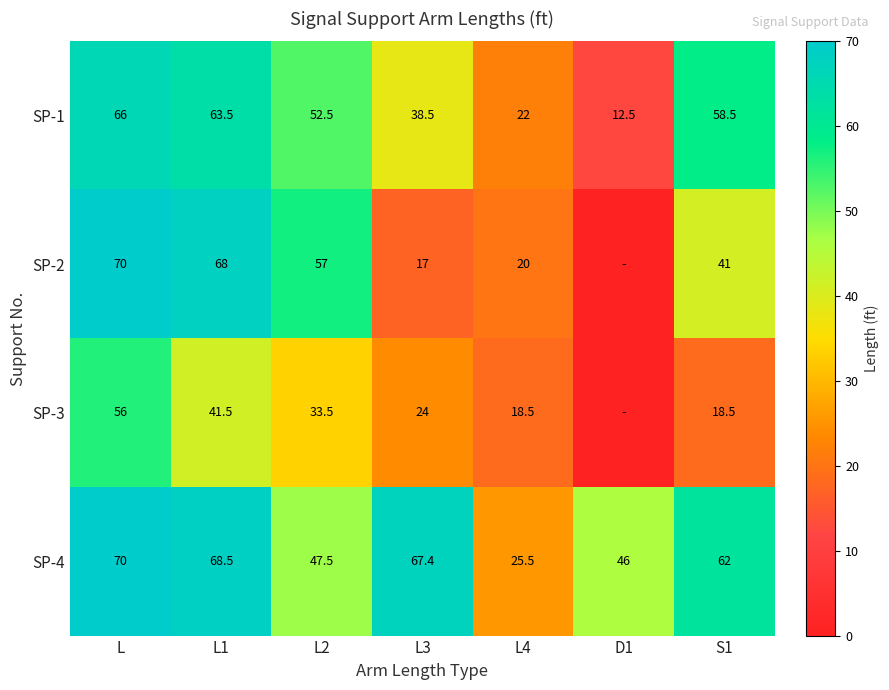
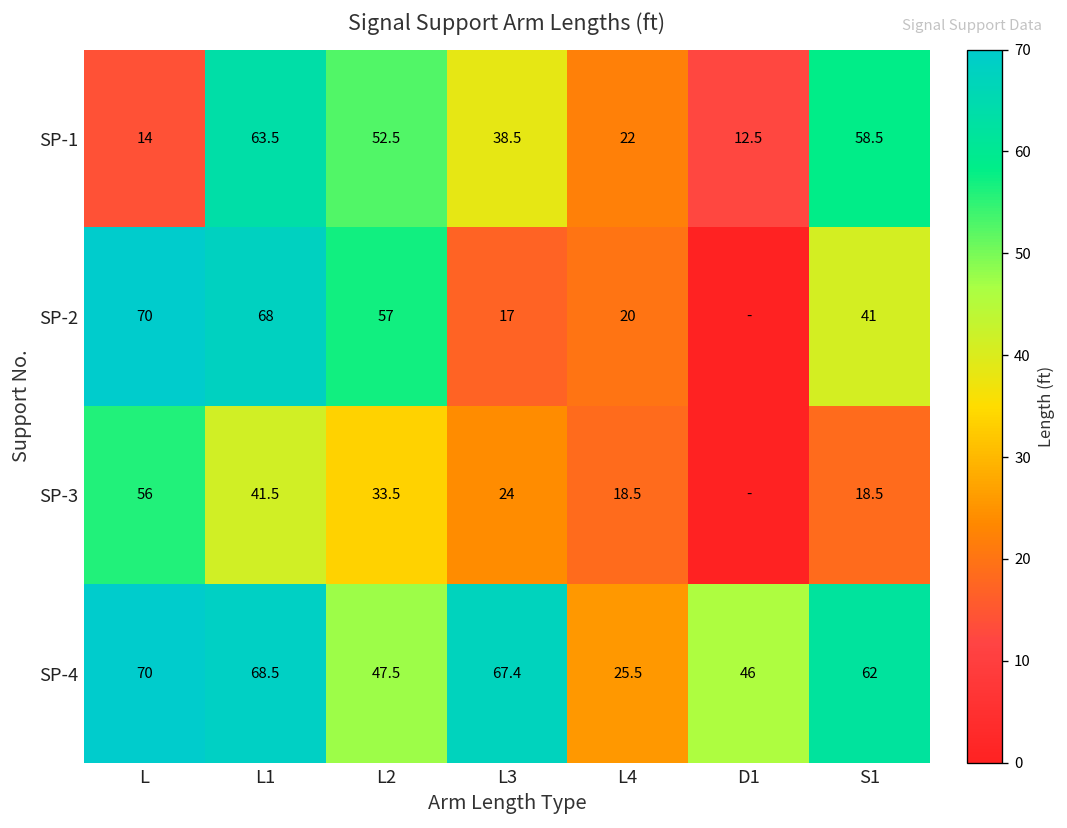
  {
    "SP-1": {
-     "L": 66,
+     "L": 14,
      "L1": 63.5,
      "L2": 52.5,
      "L3": 38.5,
      "L4": 22,
      "D1": 12.5,
      "S1": 58.5
    },
    "SP-2": {
      "L": 70,
      "L1": 68,
      "L2": 57,
      "L3": 17,
      "L4": 20,
      "S1": 41
    },
    "SP-3": {
      "L": 56,
      "L1": 41.5,
      "L2": 33.5,
      "L3": 24,
      "L4": 18.5,
      "S1": 18.5
    },
    "SP-4": {
      "L": 70,
      "L1": 68.5,
      "L2": 47.5,
      "L3": 67.4,
      "L4": 25.5,
      "D1": 46,
      "S1": 62
    }
  }
